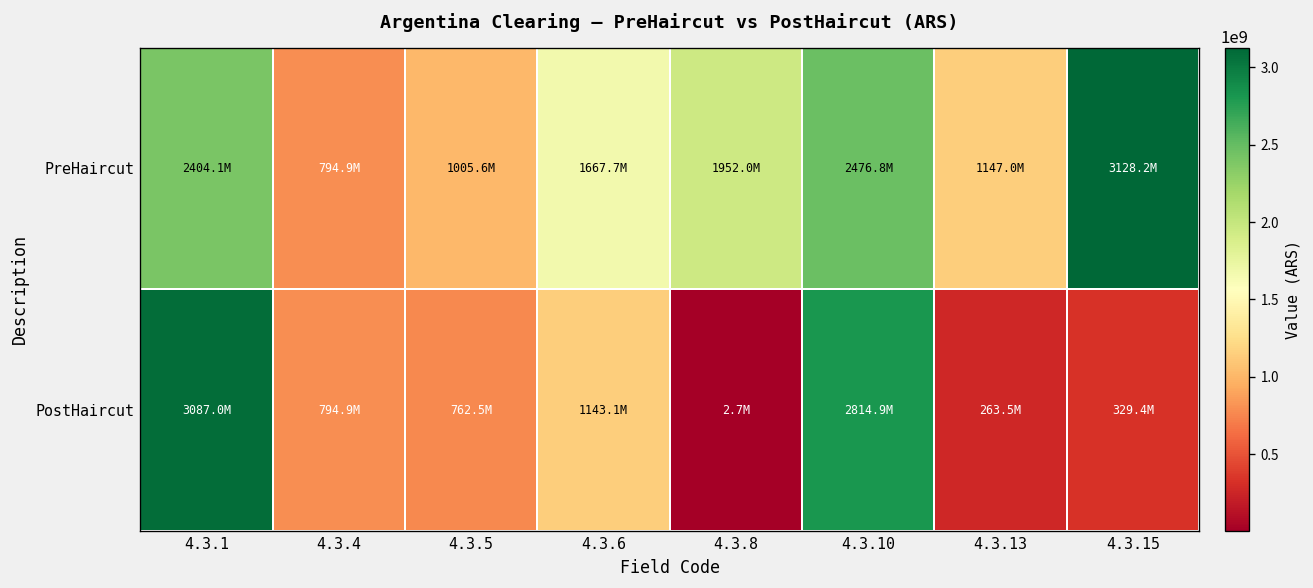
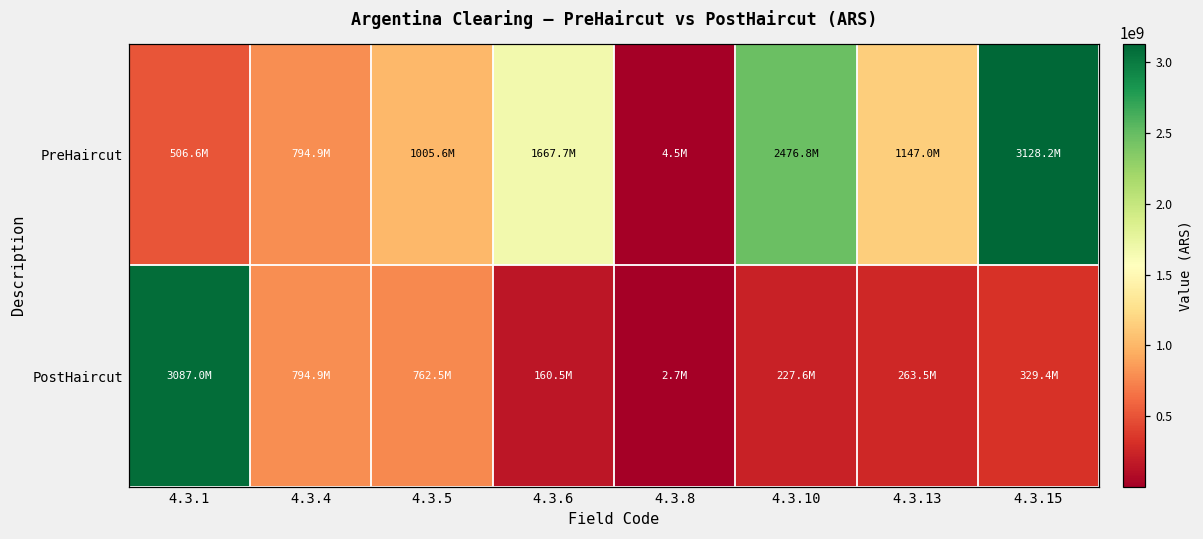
  {
    "PreHaircut": {
-     "4.3.1": "2404.1M",
+     "4.3.1": "506.6M",
      "4.3.4": "794.9M",
      "4.3.5": "1005.6M",
      "4.3.6": "1667.7M",
-     "4.3.8": "1952.0M",
+     "4.3.8": "4.5M",
      "4.3.10": "2476.8M",
      "4.3.13": "1147.0M",
      "4.3.15": "3128.2M"
    },
    "PostHaircut": {
      "4.3.1": "3087.0M",
      "4.3.4": "794.9M",
      "4.3.5": "762.5M",
-     "4.3.6": "1143.1M",
+     "4.3.6": "160.5M",
      "4.3.8": "2.7M",
-     "4.3.10": "2814.9M",
+     "4.3.10": "227.6M",
      "4.3.13": "263.5M",
      "4.3.15": "329.4M"
    }
  }
